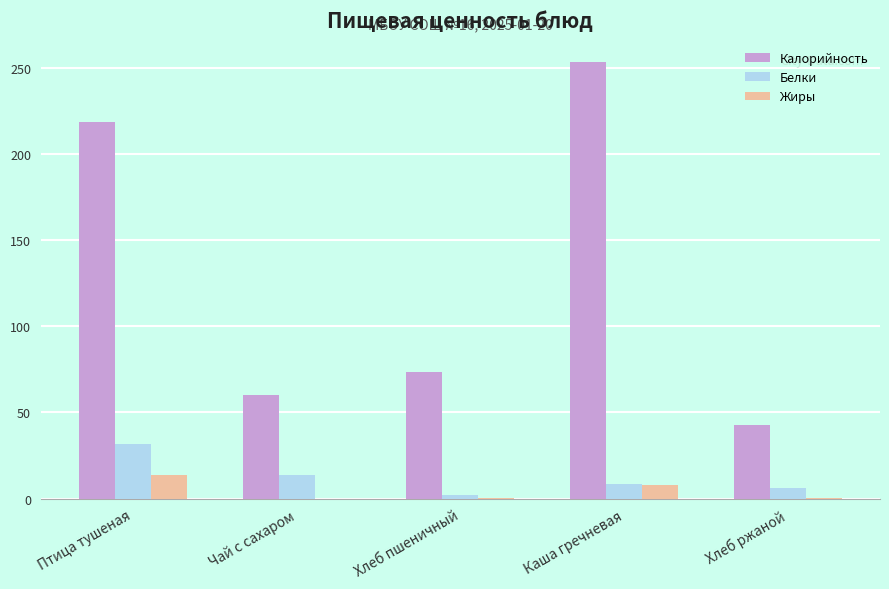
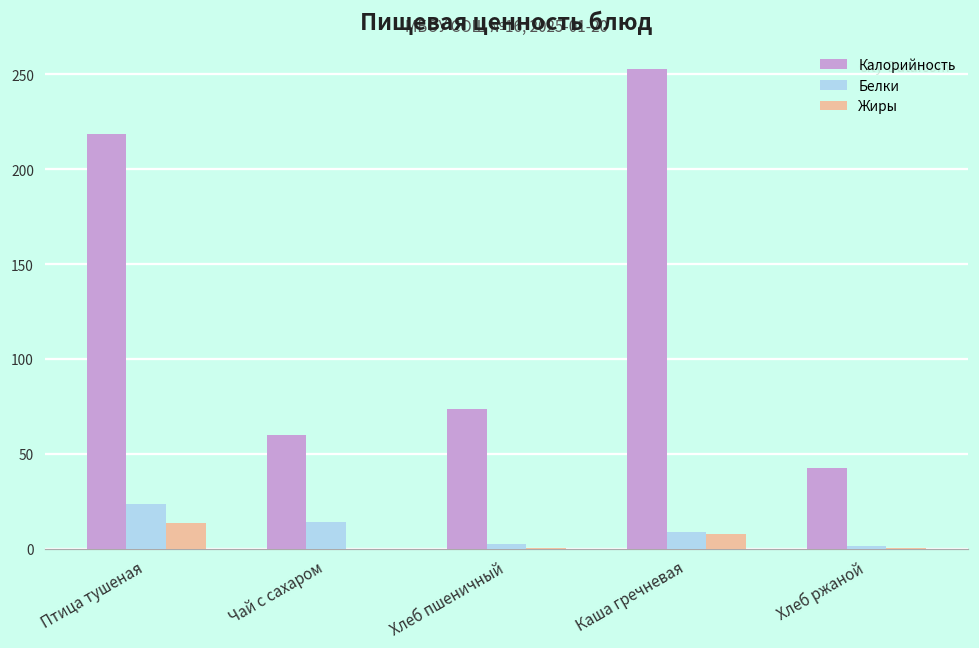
  {
    "Калорийность": {
      "Птица тушеная": 218,
      "Чай с сахаром": 60,
      "Хлеб пшеничный": 74,
      "Каша гречневая": 253,
      "Хлеб ржаной": 43
    },
    "Белки": {
-     "Птица тушеная": 32,
+     "Птица тушеная": 23,
      "Чай с сахаром": 14,
      "Хлеб пшеничный": 2,
      "Каша гречневая": 9,
-     "Хлеб ржаной": 6
+     "Хлеб ржаной": 1
    },
    "Жиры": {
      "Птица тушеная": 14,
      "Чай с сахаром": 0,
      "Каша гречневая": 8
    }
  }
